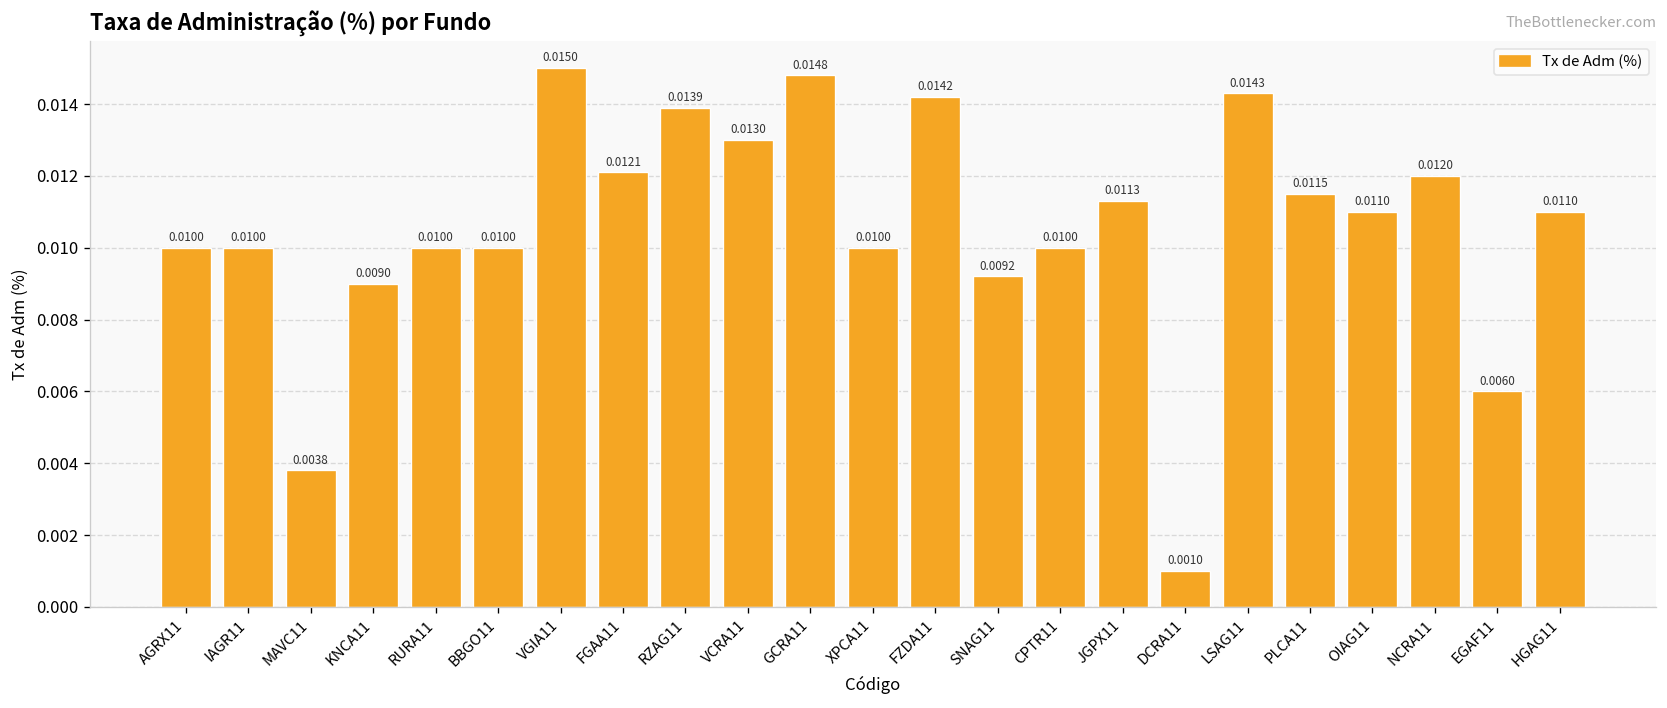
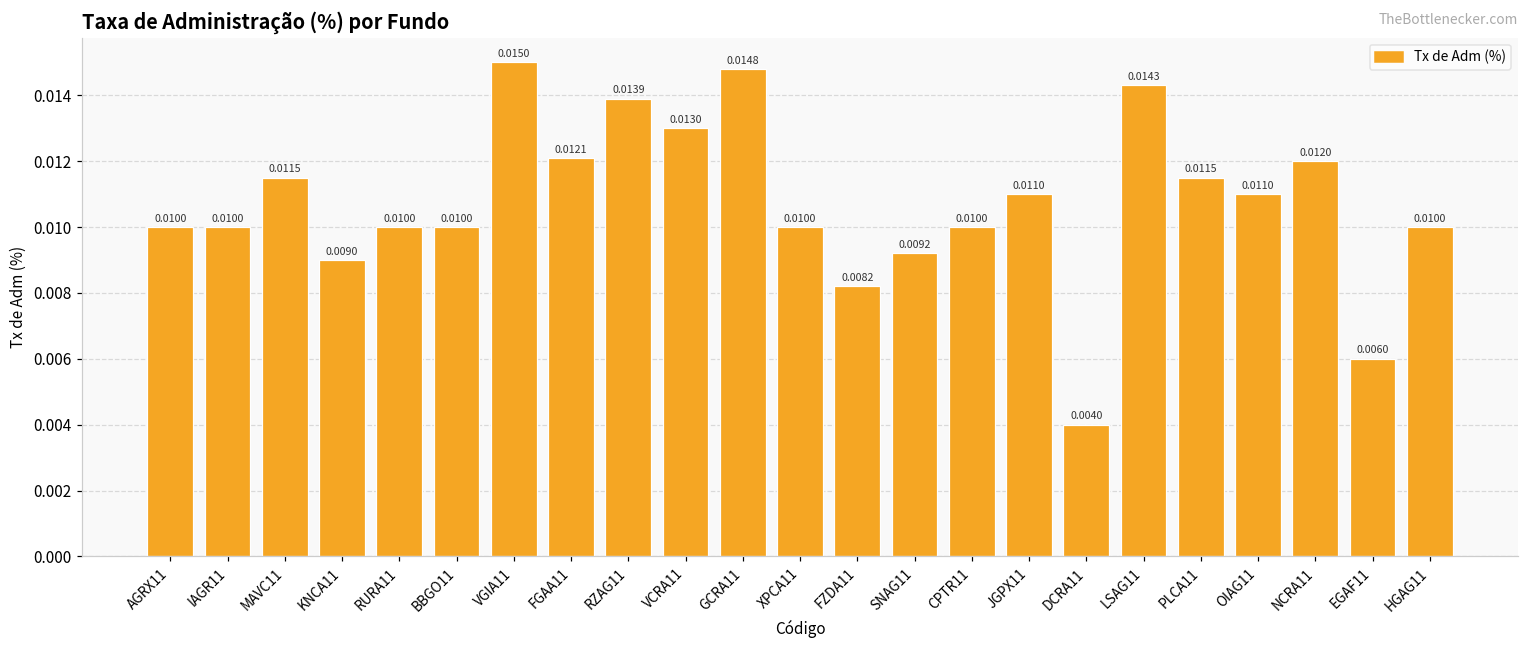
  {
    "AGRX11": 0.0100,
    "IAGR11": 0.0100,
-   "MAVC11": 0.0038,
+   "MAVC11": 0.0115,
    "KNCA11": 0.0090,
    "RURA11": 0.0100,
    "BBGO11": 0.0100,
    "VGIA11": 0.0150,
    "FGAA11": 0.0121,
    "RZAG11": 0.0139,
    "VCRA11": 0.0130,
    "GCRA11": 0.0148,
    "XPCA11": 0.0100,
-   "FZDA11": 0.0142,
+   "FZDA11": 0.0082,
    "SNAG11": 0.0092,
    "CPTR11": 0.0100,
-   "JGPX11": 0.0113,
-   "DCRA11": 0.0010,
+   "JGPX11": 0.0110,
+   "DCRA11": 0.0040,
    "LSAG11": 0.0143,
    "PLCA11": 0.0115,
    "OIAG11": 0.0110,
    "NCRA11": 0.0120,
    "EGAF11": 0.0060,
-   "HGAG11": 0.0110
+   "HGAG11": 0.0100
  }
